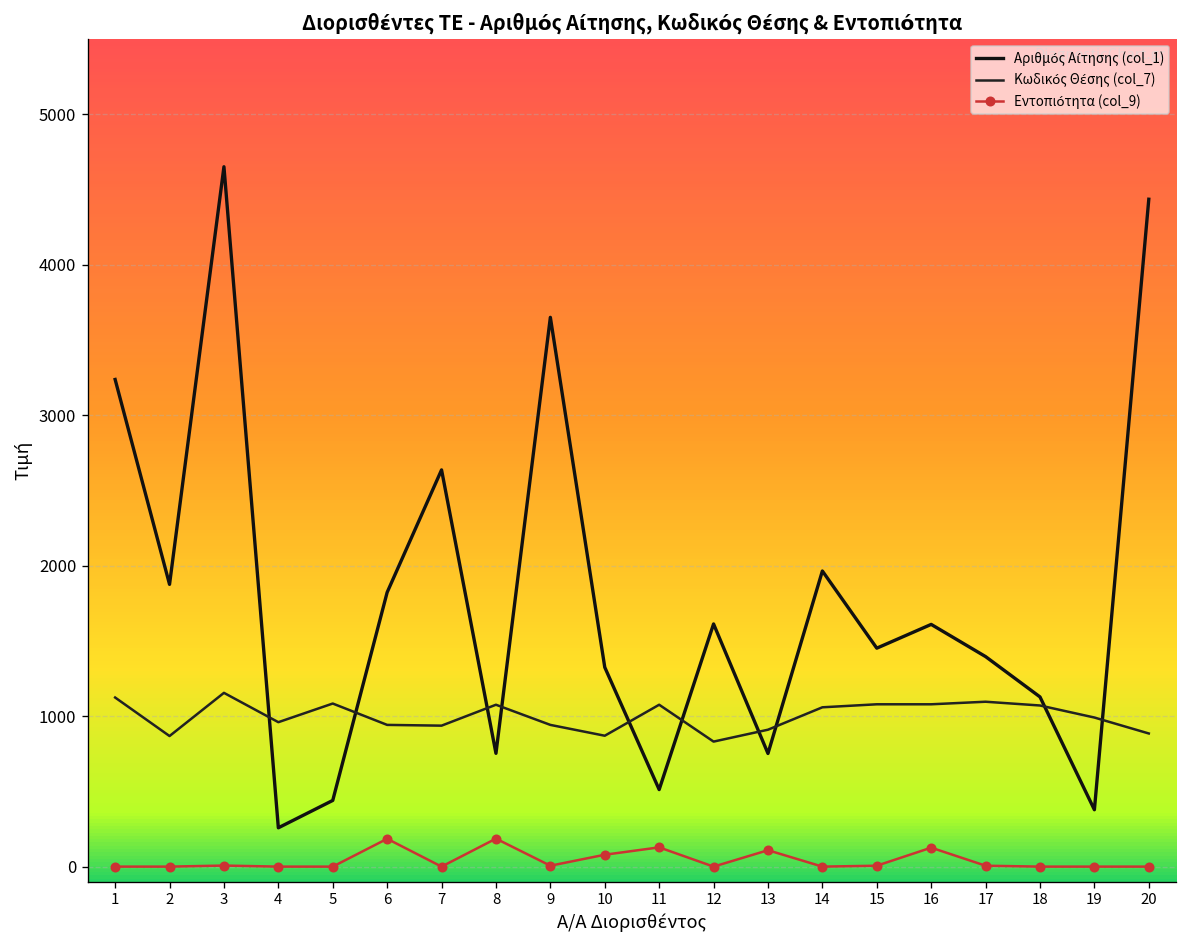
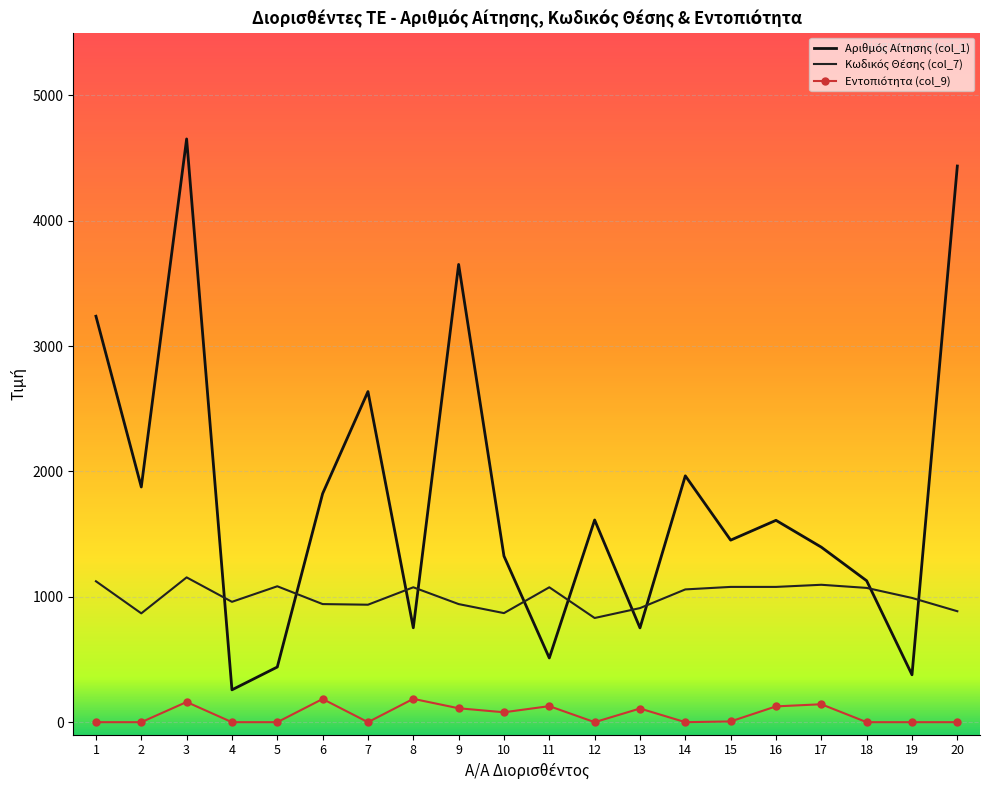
  {
    "Εντοπιότητα (col_9)": {
      "1": 0,
      "2": 0,
-     "3": 10,
+     "3": 160,
      "4": 0,
      "5": 0,
      "6": 190,
      "7": 0,
      "8": 190,
-     "9": 10,
+     "9": 110,
      "10": 80,
      "11": 130,
      "12": 0,
      "13": 110,
      "14": 0,
      "15": 10,
      "16": 130,
-     "17": 10,
+     "17": 140,
      "18": 0,
      "19": 0,
      "20": 0
    }
  }
